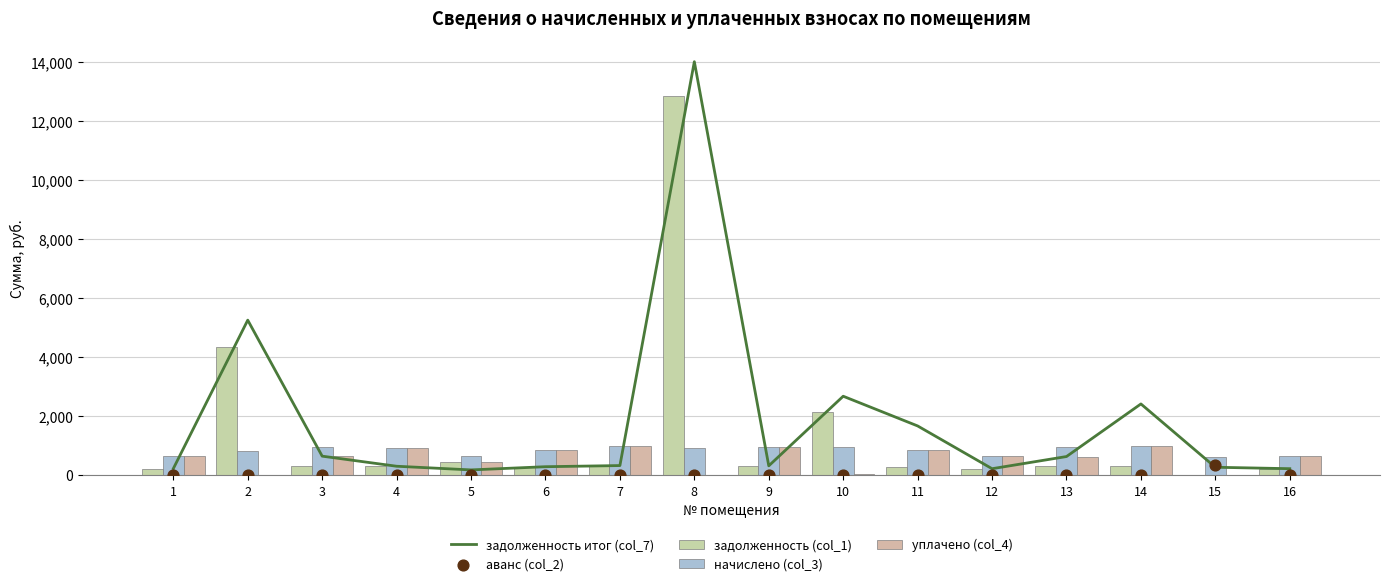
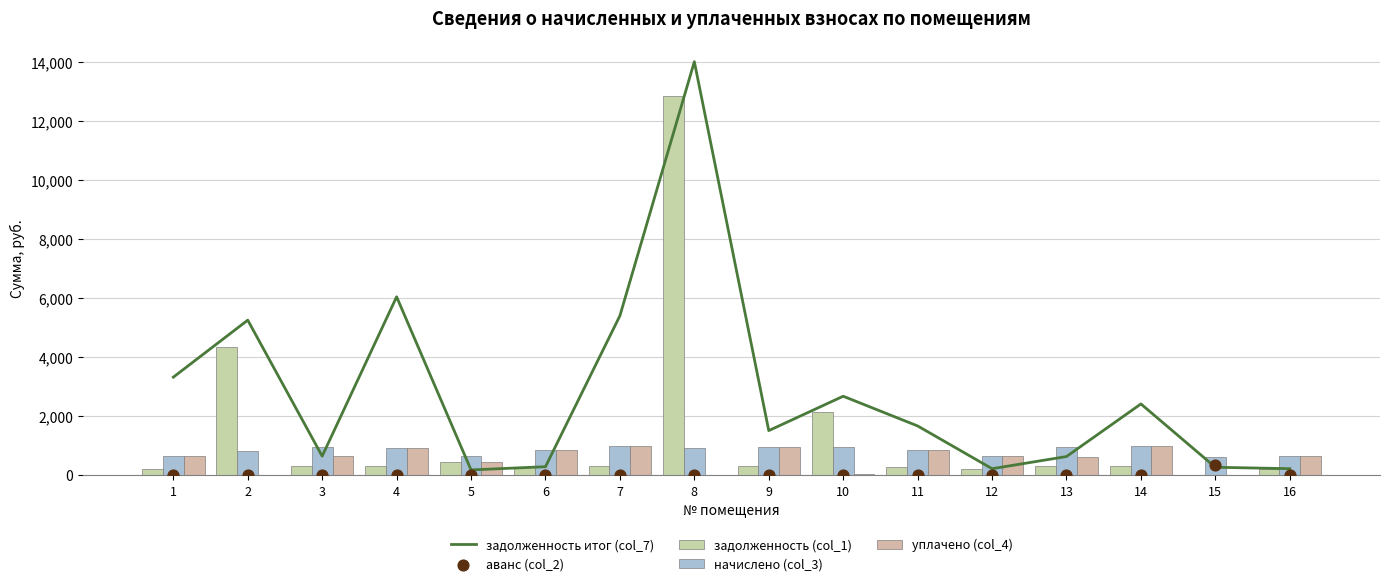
  {
    "задолженность итог (col_7)": {
-     "1": "200",
+     "1": "3,300",
      "2": "5,300",
      "3": "600",
-     "4": "300",
+     "4": "6,000",
      "5": "200",
      "6": "300",
-     "7": "300",
+     "7": "5,400",
      "8": "14,000",
-     "9": "300",
+     "9": "1,500",
      "10": "2,700",
      "11": "1,700",
      "12": "200",
      "13": "600",
      "14": "2,400",
      "16": "200"
    }
  }
